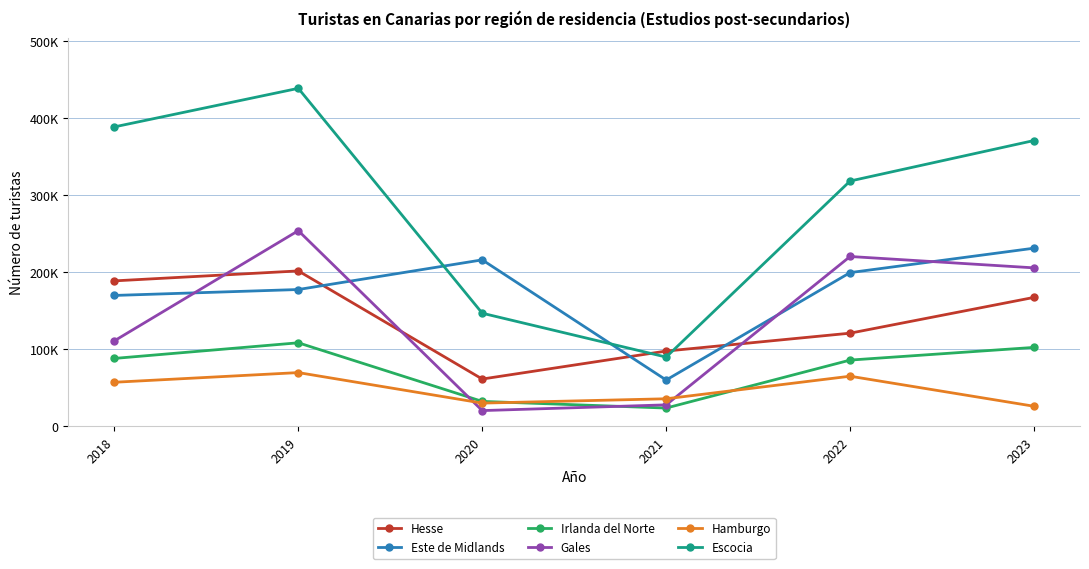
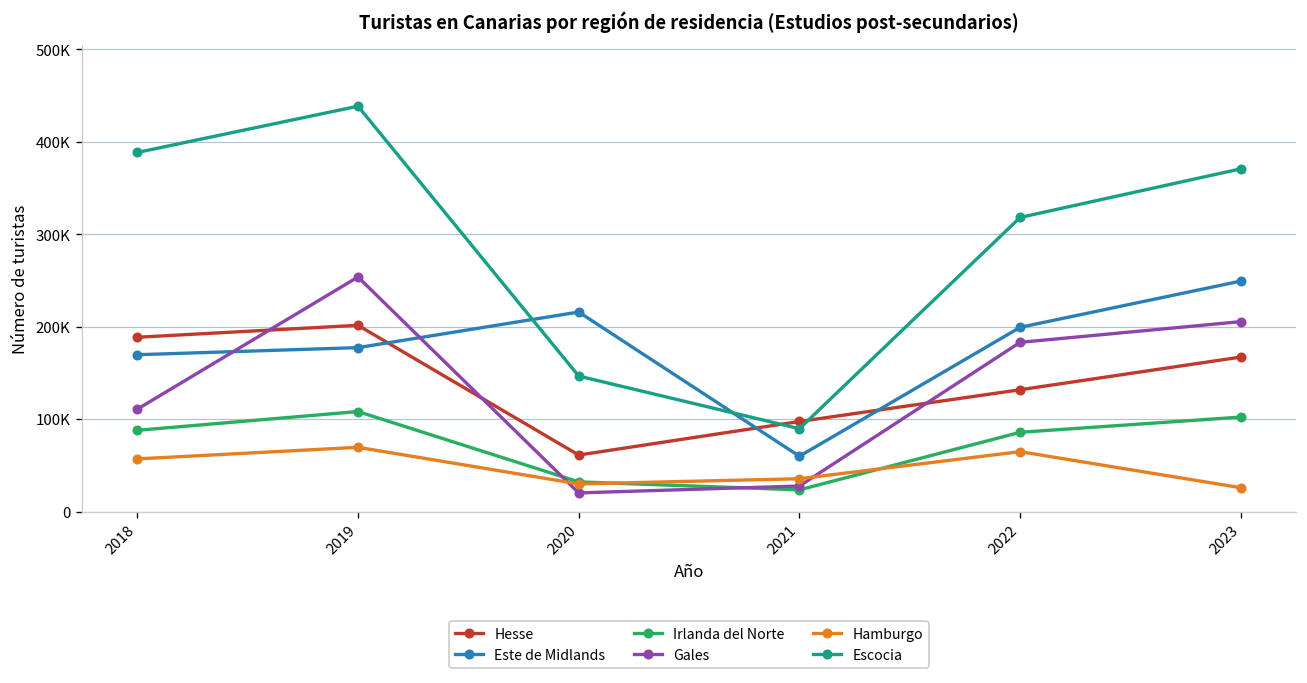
  {
    "Hesse": {
      "2018": 190000,
      "2019": 200000,
      "2020": 60000,
      "2021": 100000,
-     "2022": 120000,
+     "2022": 130000,
      "2023": 170000
    },
    "Este de Midlands": {
      "2018": 170000,
      "2019": 180000,
      "2020": 220000,
      "2021": 60000,
      "2022": 200000,
-     "2023": 230000
+     "2023": 250000
    },
    "Gales": {
      "2018": 110000,
      "2019": 250000,
      "2020": 20000,
      "2021": 30000,
-     "2022": 220000,
+     "2022": 180000,
      "2023": 210000
    },
    "Hamburgo": {
      "2018": 60000,
      "2019": 70000,
      "2021": 40000,
      "2022": 60000,
      "2023": 30000
    }
  }
